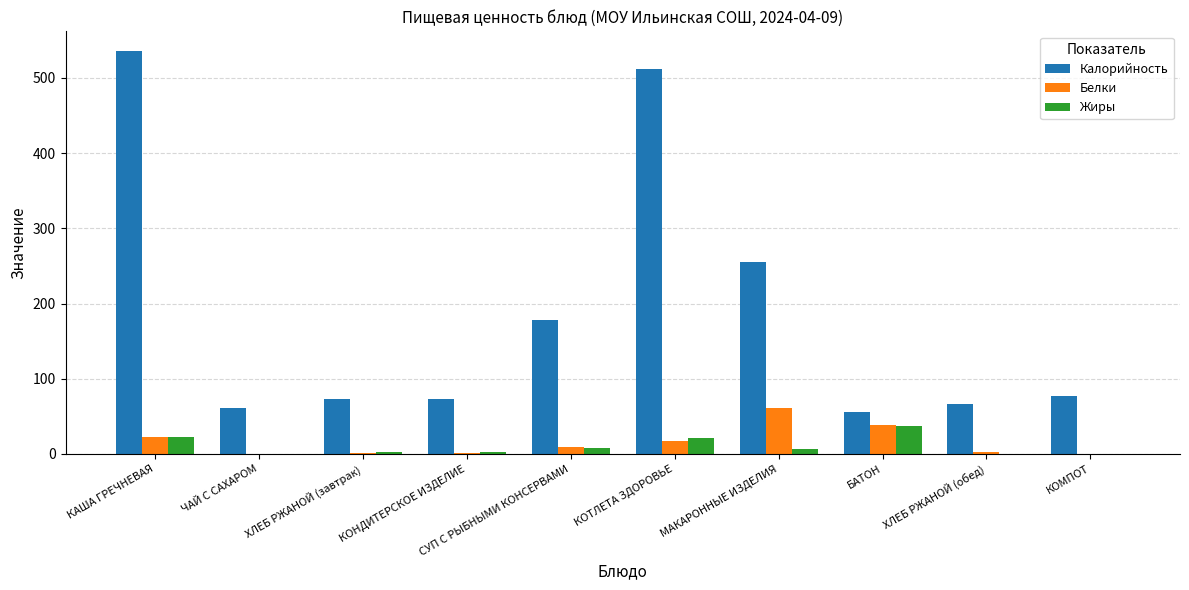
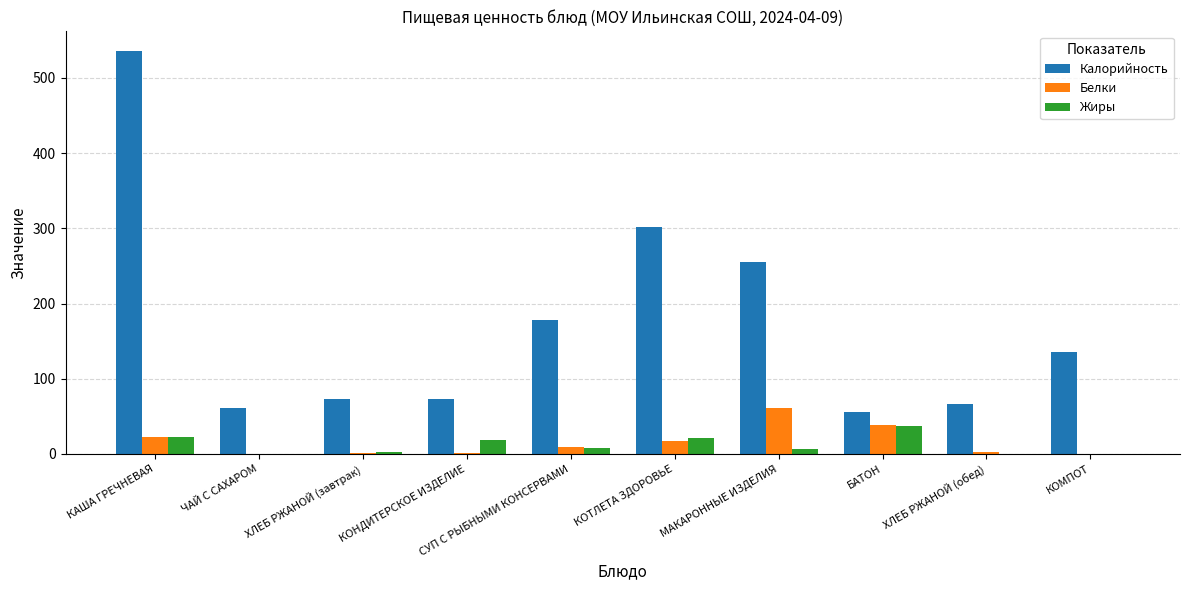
  {
    "Калорийность": {
      "КАША ГРЕЧНЕВАЯ": 540,
      "ЧАЙ С САХАРОМ": 60,
      "ХЛЕБ РЖАНОЙ (завтрак)": 70,
      "КОНДИТЕРСКОЕ ИЗДЕЛИЕ": 70,
      "СУП С РЫБНЫМИ КОНСЕРВАМИ": 180,
-     "КОТЛЕТА ЗДОРОВЬЕ": 510,
+     "КОТЛЕТА ЗДОРОВЬЕ": 300,
      "МАКАРОННЫЕ ИЗДЕЛИЯ": 260,
      "БАТОН": 60,
      "ХЛЕБ РЖАНОЙ (обед)": 70,
-     "КОМПОТ": 80
+     "КОМПОТ": 140
    },
    "Белки": {
      "КАША ГРЕЧНЕВАЯ": 20,
      "ЧАЙ С САХАРОМ": 0,
      "СУП С РЫБНЫМИ КОНСЕРВАМИ": 10,
      "КОТЛЕТА ЗДОРОВЬЕ": 20,
      "МАКАРОННЫЕ ИЗДЕЛИЯ": 60,
      "БАТОН": 40,
      "КОМПОТ": 0
    },
    "Жиры": {
      "КАША ГРЕЧНЕВАЯ": 20,
      "ЧАЙ С САХАРОМ": 0,
-     "КОНДИТЕРСКОЕ ИЗДЕЛИЕ": 0,
+     "КОНДИТЕРСКОЕ ИЗДЕЛИЕ": 20,
      "СУП С РЫБНЫМИ КОНСЕРВАМИ": 10,
      "КОТЛЕТА ЗДОРОВЬЕ": 20,
      "МАКАРОННЫЕ ИЗДЕЛИЯ": 10,
      "БАТОН": 40,
      "ХЛЕБ РЖАНОЙ (обед)": 0,
      "КОМПОТ": 0
    }
  }
